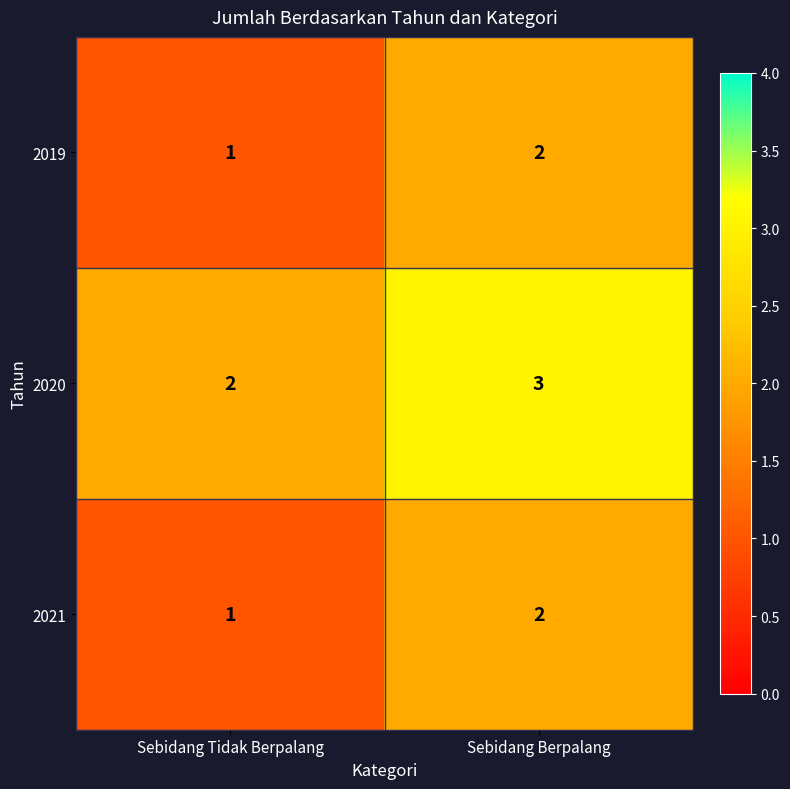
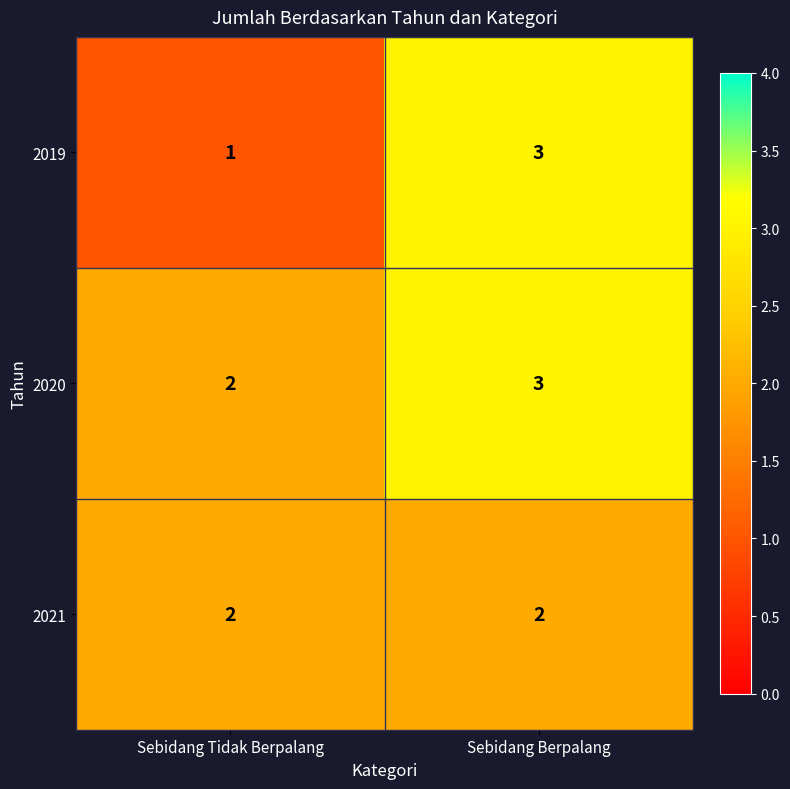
  {
    "2019": {
      "Sebidang Tidak Berpalang": 1,
-     "Sebidang Berpalang": 2
+     "Sebidang Berpalang": 3
    },
    "2020": {
      "Sebidang Tidak Berpalang": 2,
      "Sebidang Berpalang": 3
    },
    "2021": {
-     "Sebidang Tidak Berpalang": 1,
+     "Sebidang Tidak Berpalang": 2,
      "Sebidang Berpalang": 2
    }
  }
